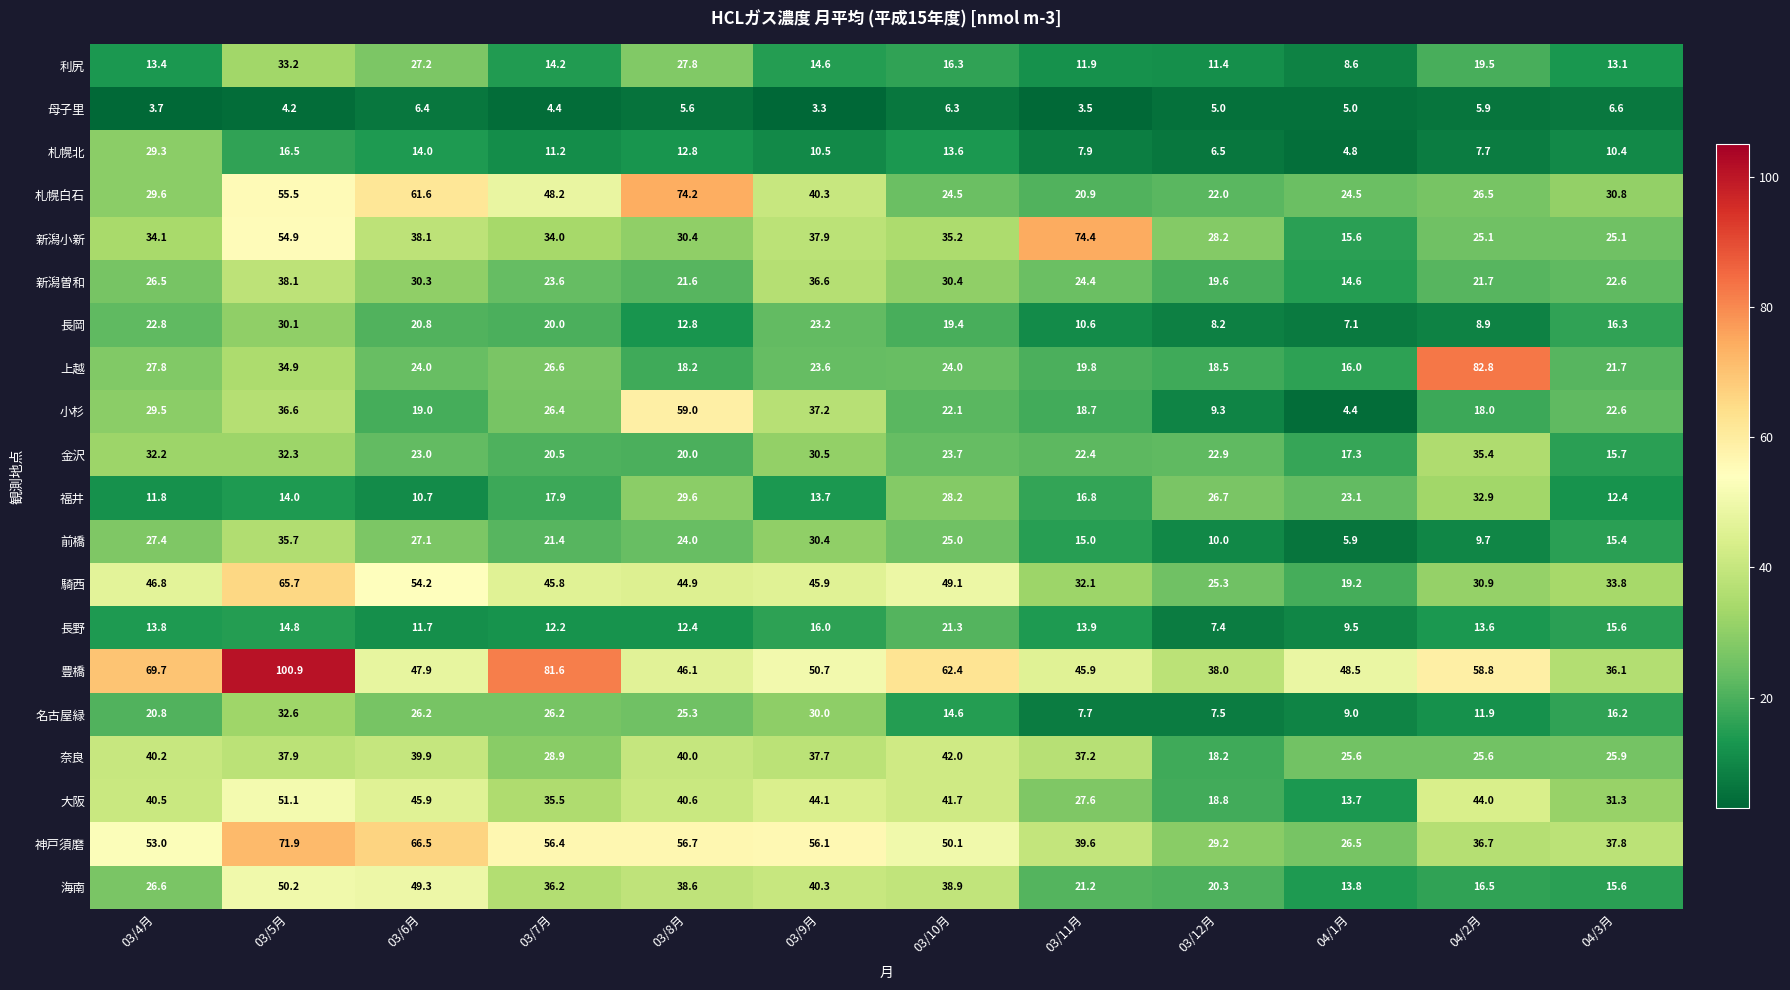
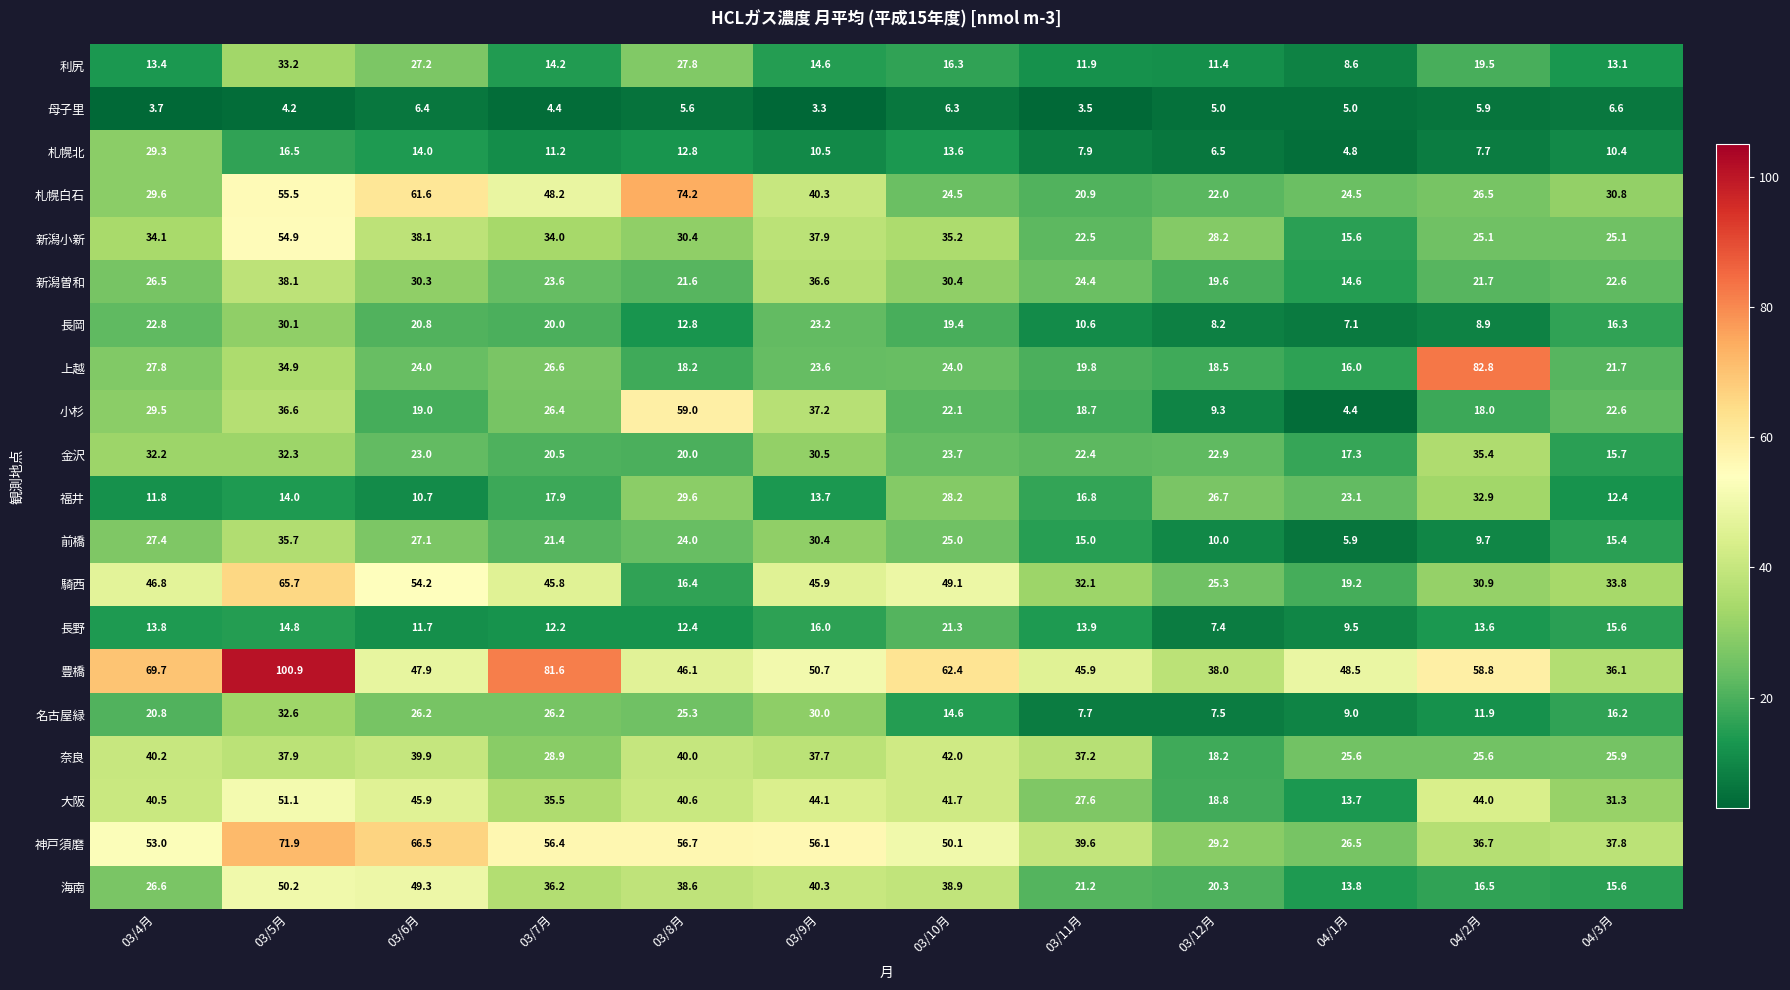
  {
    "新潟小新": {
      "03/4月": 34.1,
      "03/5月": 54.9,
      "03/6月": 38.1,
      "03/7月": 34.0,
      "03/8月": 30.4,
      "03/9月": 37.9,
      "03/10月": 35.2,
-     "03/11月": 74.4,
+     "03/11月": 22.5,
      "03/12月": 28.2,
      "04/1月": 15.6,
      "04/2月": 25.1,
      "04/3月": 25.1
    },
    "騎西": {
      "03/4月": 46.8,
      "03/5月": 65.7,
      "03/6月": 54.2,
      "03/7月": 45.8,
-     "03/8月": 44.9,
+     "03/8月": 16.4,
      "03/9月": 45.9,
      "03/10月": 49.1,
      "03/11月": 32.1,
      "03/12月": 25.3,
      "04/1月": 19.2,
      "04/2月": 30.9,
      "04/3月": 33.8
    }
  }
